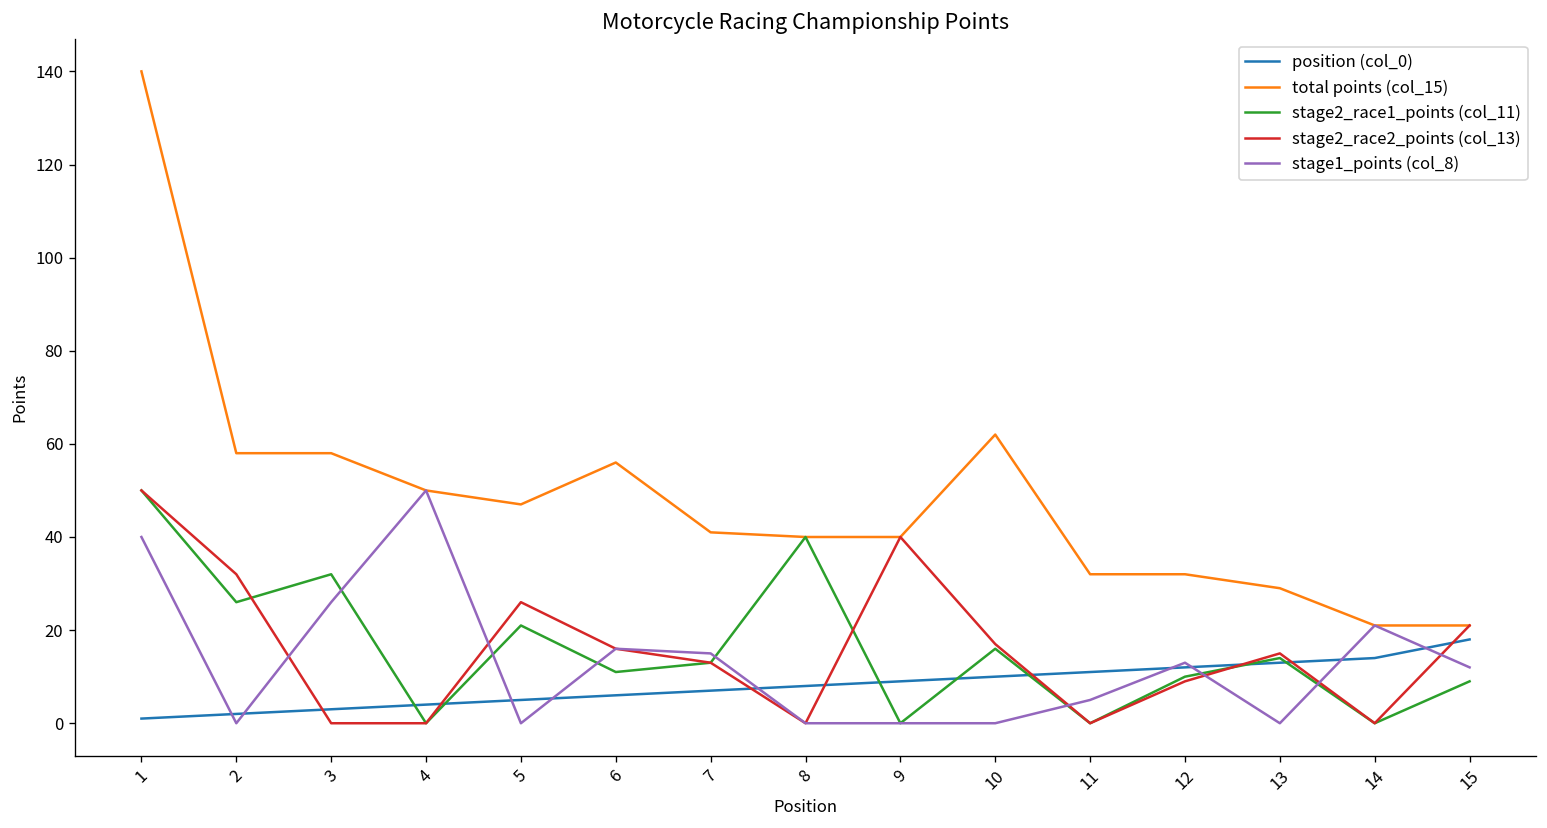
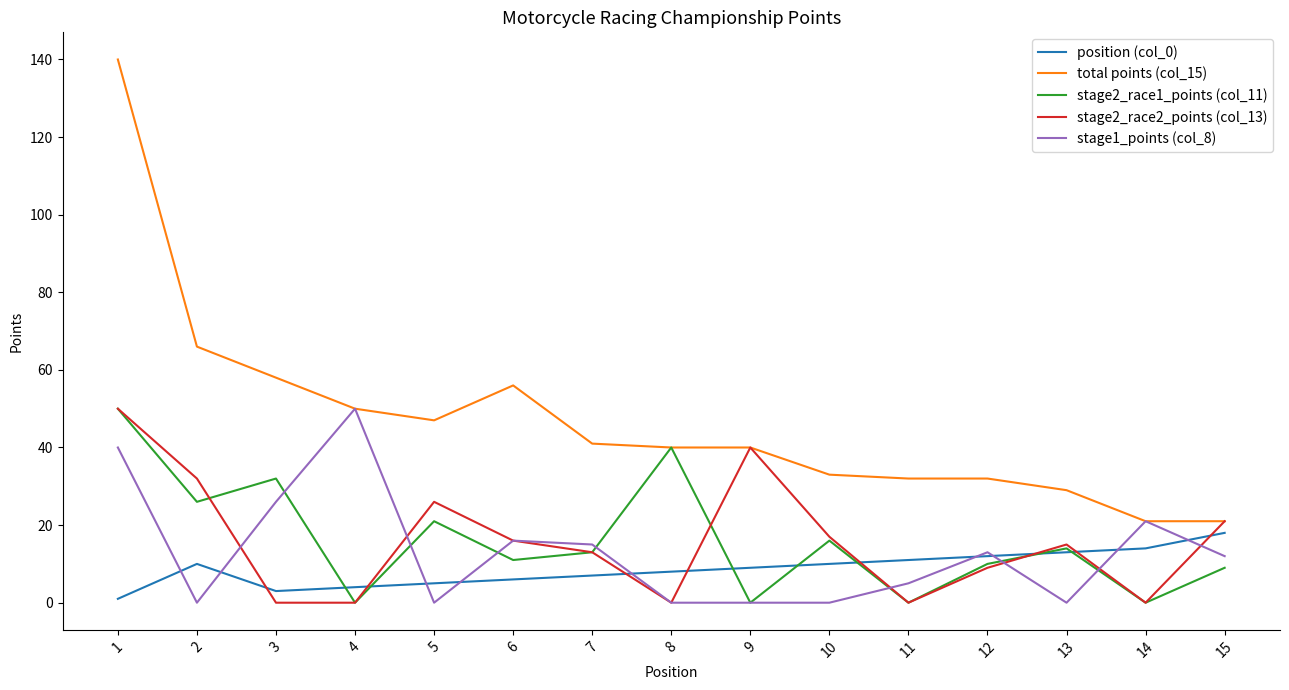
  {
    "position (col_0)": {
      "1": 1,
-     "2": 2,
+     "2": 10,
      "3": 3,
      "4": 4,
      "5": 5,
      "6": 6,
      "7": 7,
      "8": 8,
      "9": 9,
      "10": 10,
      "11": 11,
      "12": 12,
      "13": 13,
      "14": 14,
      "15": 18
    },
    "total points (col_15)": {
      "1": 140,
-     "2": 58,
+     "2": 66,
      "3": 58,
      "5": 47,
      "6": 56,
      "7": 41,
-     "10": 62,
+     "10": 33,
      "11": 32,
      "12": 32,
      "13": 29
    },
    "stage2_race1_points (col_11)": {
      "2": 26,
      "3": 32,
      "5": 21,
      "6": 11,
      "10": 16,
      "12": 10,
      "13": 14,
      "15": 9
    },
    "stage2_race2_points (col_13)": {
      "2": 32,
      "3": 0,
      "5": 26,
      "10": 17,
      "12": 9,
      "13": 15
    },
    "stage1_points (col_8)": {
      "1": 40,
      "2": 0,
      "3": 26,
      "5": 0,
      "7": 15,
      "10": 0,
      "11": 5,
      "12": 13,
      "13": 0,
      "15": 12
    }
  }
